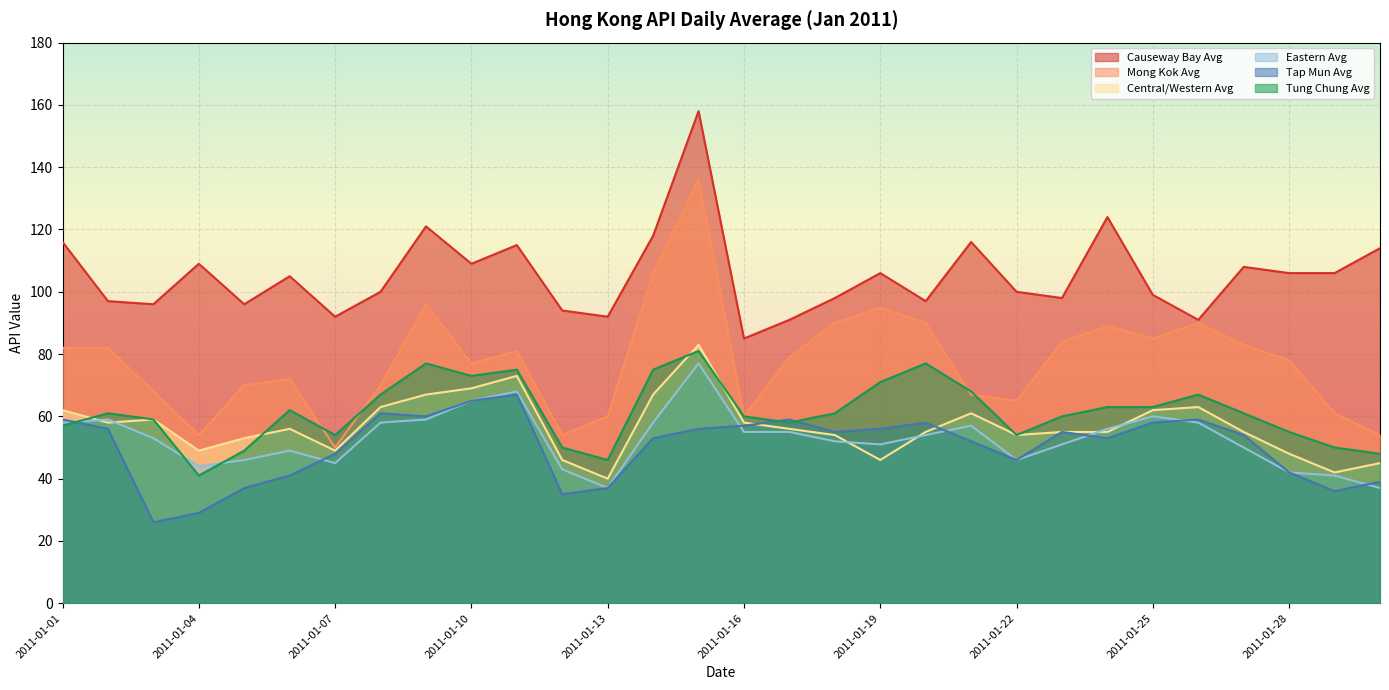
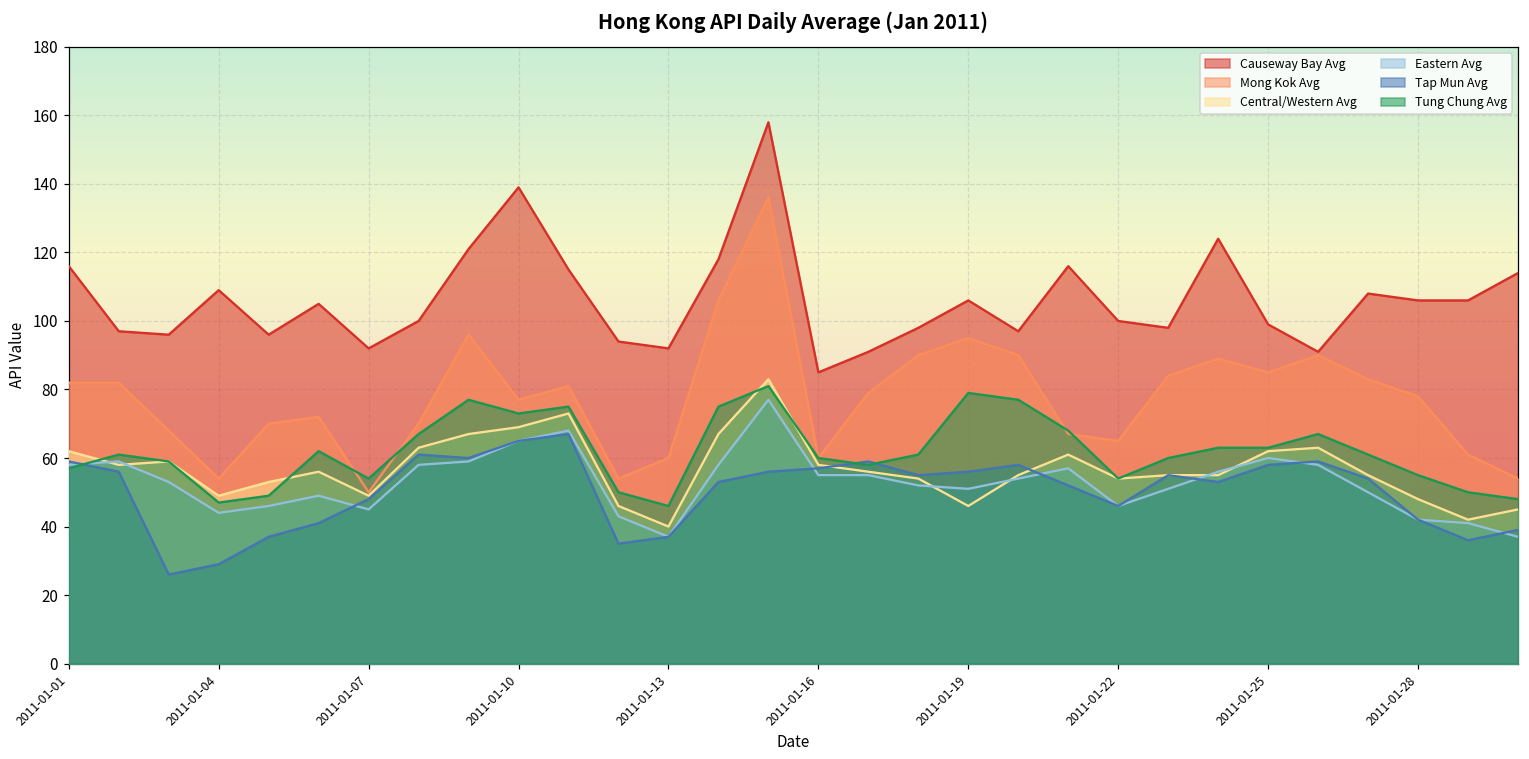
  {
    "Causeway Bay Avg": {
      "2011-01-01": 116,
      "2011-01-04": 109,
      "2011-01-07": 92,
-     "2011-01-10": 109,
+     "2011-01-10": 139,
      "2011-01-13": 92,
      "2011-01-16": 85,
      "2011-01-19": 106,
      "2011-01-22": 100,
      "2011-01-25": 99,
      "2011-01-28": 106
    },
    "Mong Kok Avg": {
      "2011-01-01": 82,
      "2011-01-04": 54,
      "2011-01-07": 50,
      "2011-01-10": 77,
      "2011-01-13": 60,
      "2011-01-19": 95,
      "2011-01-22": 65,
      "2011-01-25": 85,
      "2011-01-28": 78
    },
    "Central/Western Avg": {
      "2011-01-01": 62,
      "2011-01-04": 49,
      "2011-01-07": 49,
      "2011-01-10": 69,
      "2011-01-13": 40,
      "2011-01-16": 58,
      "2011-01-19": 46,
      "2011-01-25": 62,
      "2011-01-28": 48
    },
    "Eastern Avg": {
      "2011-01-01": 58,
      "2011-01-04": 44,
      "2011-01-07": 45,
      "2011-01-16": 55,
      "2011-01-19": 51,
      "2011-01-25": 60
    },
    "Tap Mun Avg": {
      "2011-01-01": 59,
      "2011-01-04": 29,
      "2011-01-07": 48,
      "2011-01-16": 57,
      "2011-01-19": 56,
      "2011-01-25": 58
    },
    "Tung Chung Avg": {
      "2011-01-01": 57,
-     "2011-01-04": 41,
+     "2011-01-04": 47,
      "2011-01-07": 54,
      "2011-01-10": 73,
      "2011-01-13": 46,
-     "2011-01-19": 71,
+     "2011-01-19": 79,
      "2011-01-25": 63,
      "2011-01-28": 55
    }
  }
